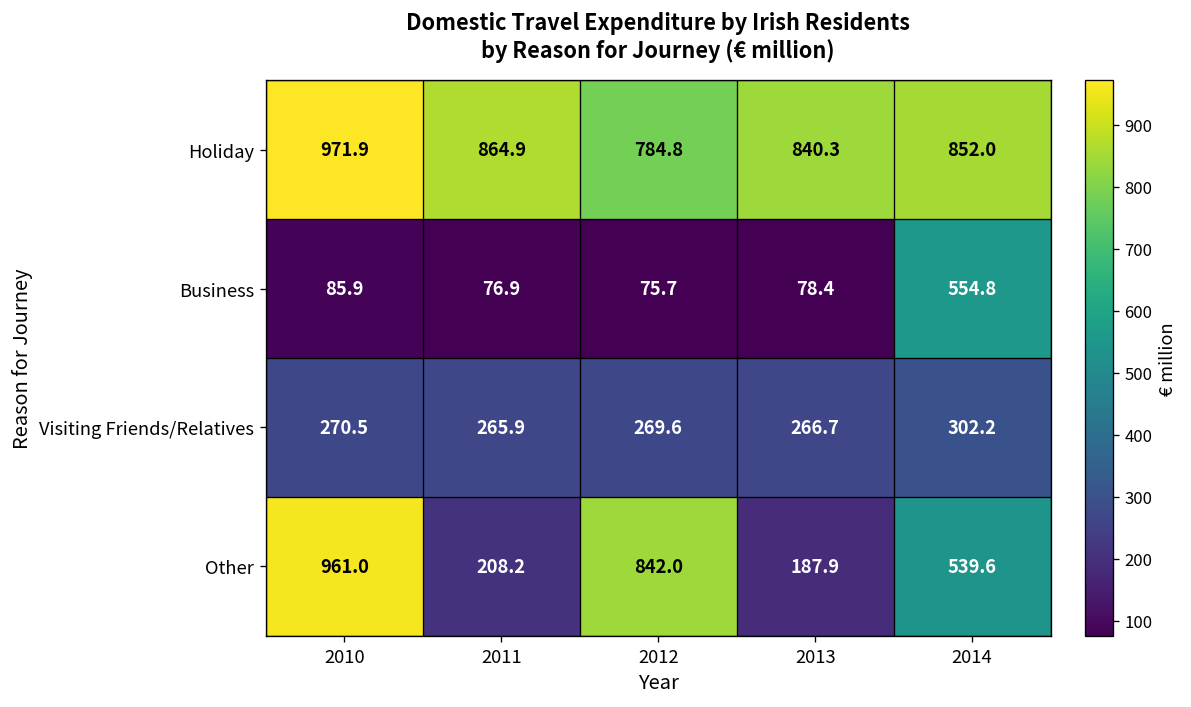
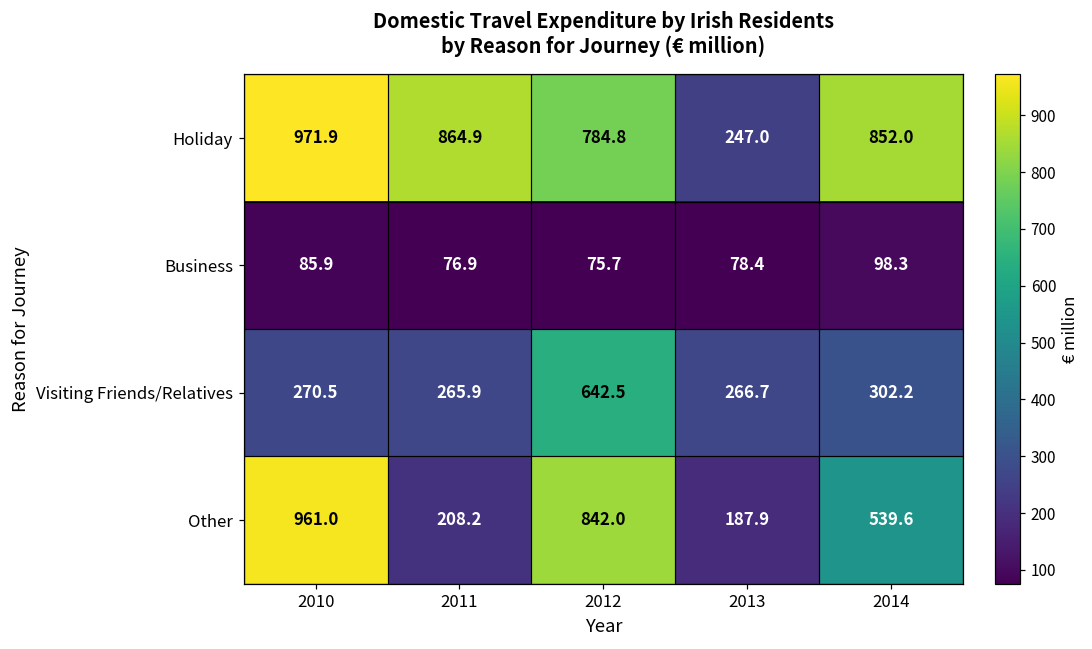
  {
    "Holiday": {
      "2010": 971.9,
      "2011": 864.9,
      "2012": 784.8,
-     "2013": 840.3,
+     "2013": 247.0,
      "2014": 852.0
    },
    "Business": {
      "2010": 85.9,
      "2011": 76.9,
      "2012": 75.7,
      "2013": 78.4,
-     "2014": 554.8
+     "2014": 98.3
    },
    "Visiting Friends/Relatives": {
      "2010": 270.5,
      "2011": 265.9,
-     "2012": 269.6,
+     "2012": 642.5,
      "2013": 266.7,
      "2014": 302.2
    },
    "Other": {
      "2010": 961.0,
      "2011": 208.2,
      "2012": 842.0,
      "2013": 187.9,
      "2014": 539.6
    }
  }
